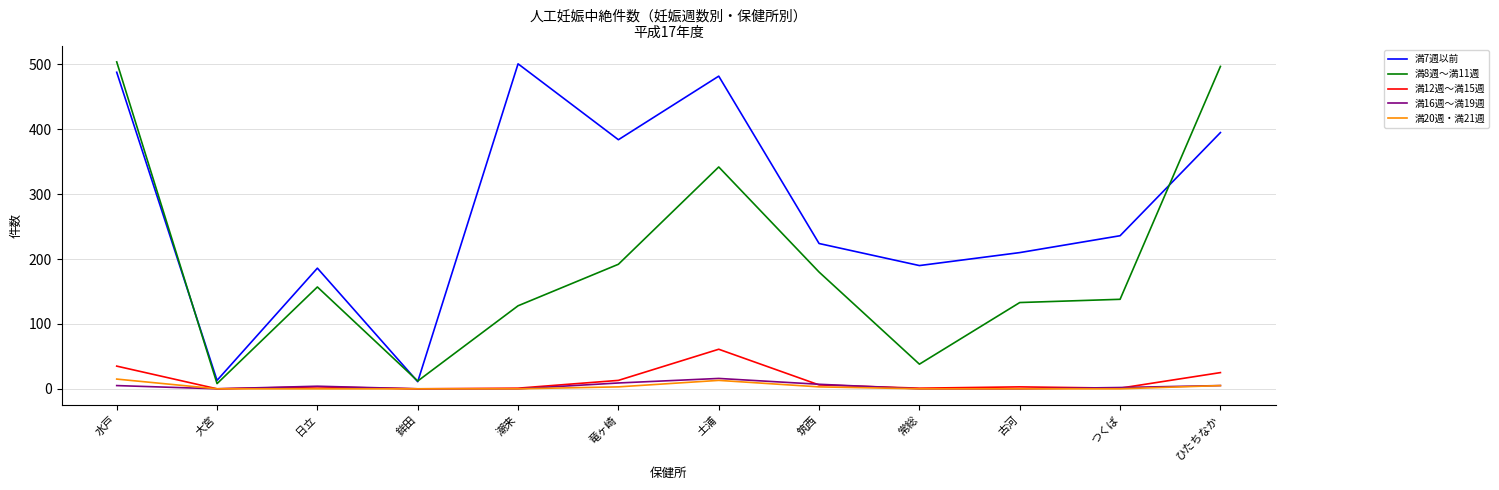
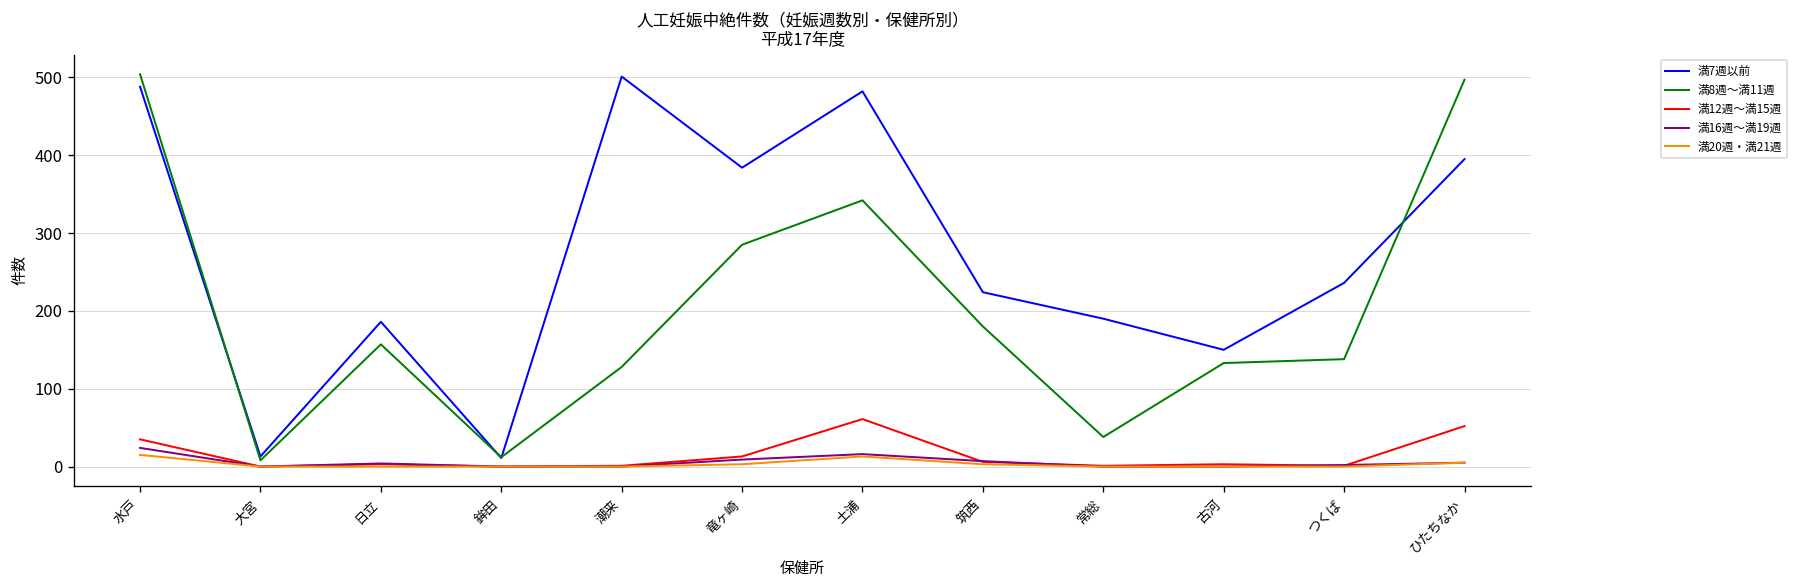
  {
    "満7週以前": {
      "水戸": 490,
      "大宮": 10,
      "日立": 190,
      "潮来": 500,
      "竜ヶ崎": 380,
      "土浦": 480,
      "筑西": 220,
      "常総": 190,
-     "古河": 210,
+     "古河": 150,
      "つくば": 240,
      "ひたちなか": 400
    },
    "満8週～満11週": {
      "水戸": 500,
      "大宮": 10,
      "日立": 160,
      "潮来": 130,
-     "竜ヶ崎": 190,
+     "竜ヶ崎": 290,
      "土浦": 340,
      "筑西": 180,
      "常総": 40,
      "古河": 130,
      "つくば": 140,
      "ひたちなか": 500
    },
    "満12週～満15週": {
      "水戸": 40,
      "竜ヶ崎": 10,
      "土浦": 60,
-     "ひたちなか": 30
+     "ひたちなか": 50
    },
    "満16週～満19週": {
-     "水戸": 10,
+     "水戸": 20,
      "竜ヶ崎": 10
    },
    "満20週・満21週": {
      "水戸": 20,
      "竜ヶ崎": 0
    }
  }
